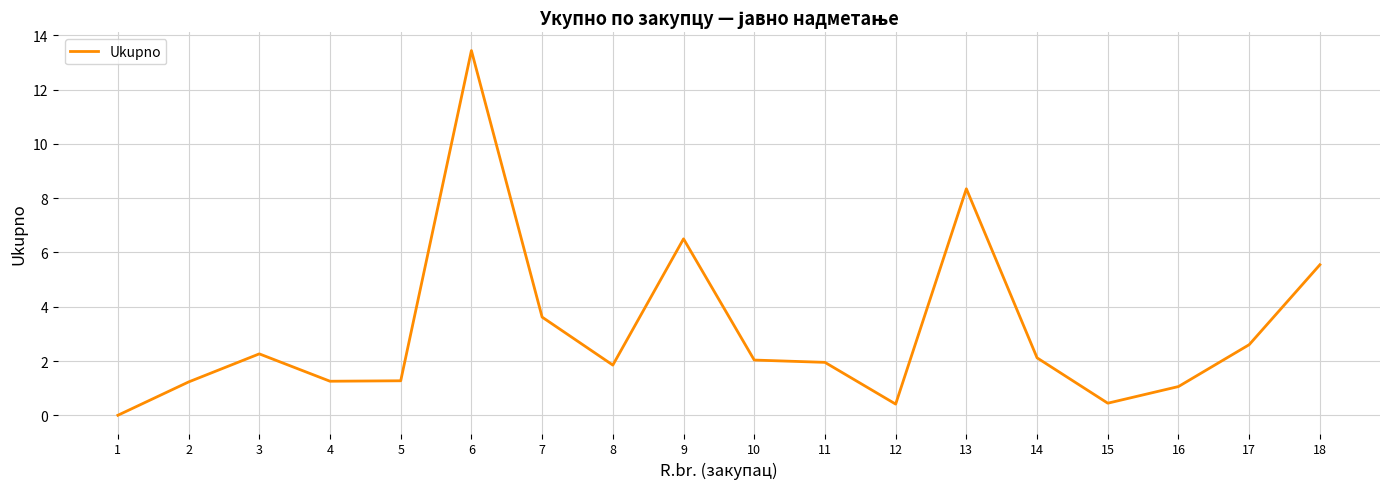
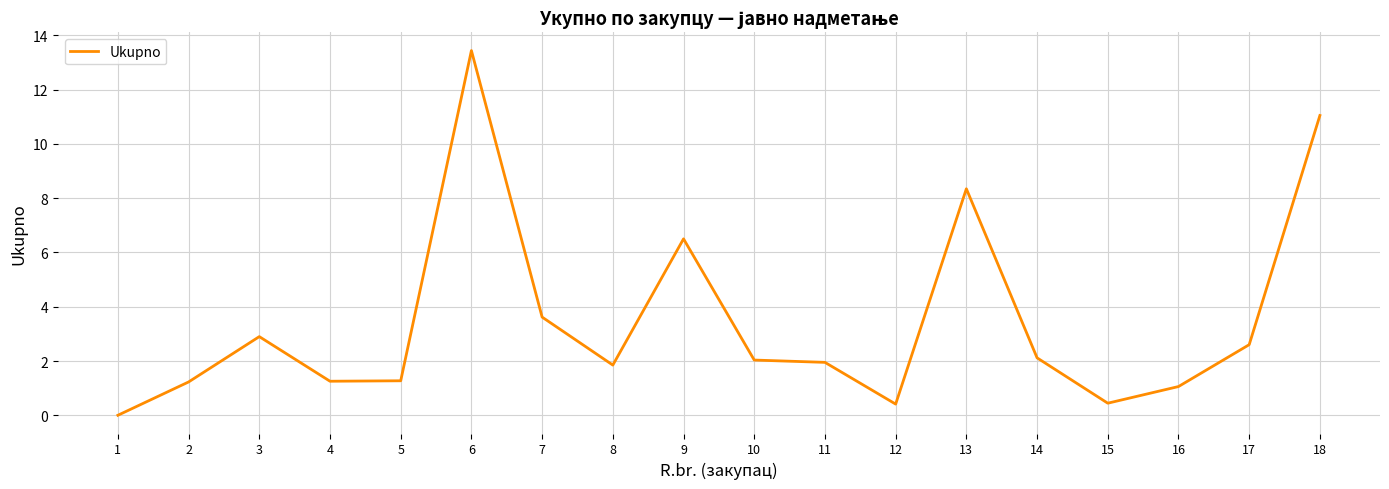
  {
    "1": 0.0,
    "2": 1.2,
-   "3": 2.3,
+   "3": 2.9,
    "4": 1.3,
    "5": 1.3,
    "6": 13.4,
    "7": 3.6,
    "8": 1.8,
    "9": 6.5,
    "10": 2.0,
    "11": 2.0,
    "12": 0.4,
    "13": 8.3,
    "14": 2.1,
    "15": 0.4,
    "16": 1.1,
    "17": 2.6,
-   "18": 5.5
+   "18": 11.1
  }
